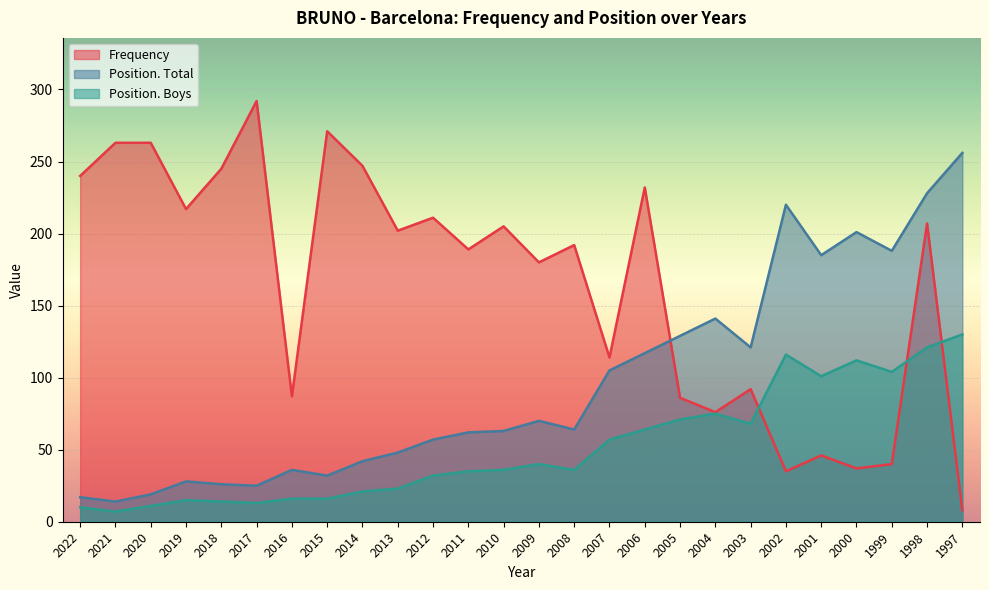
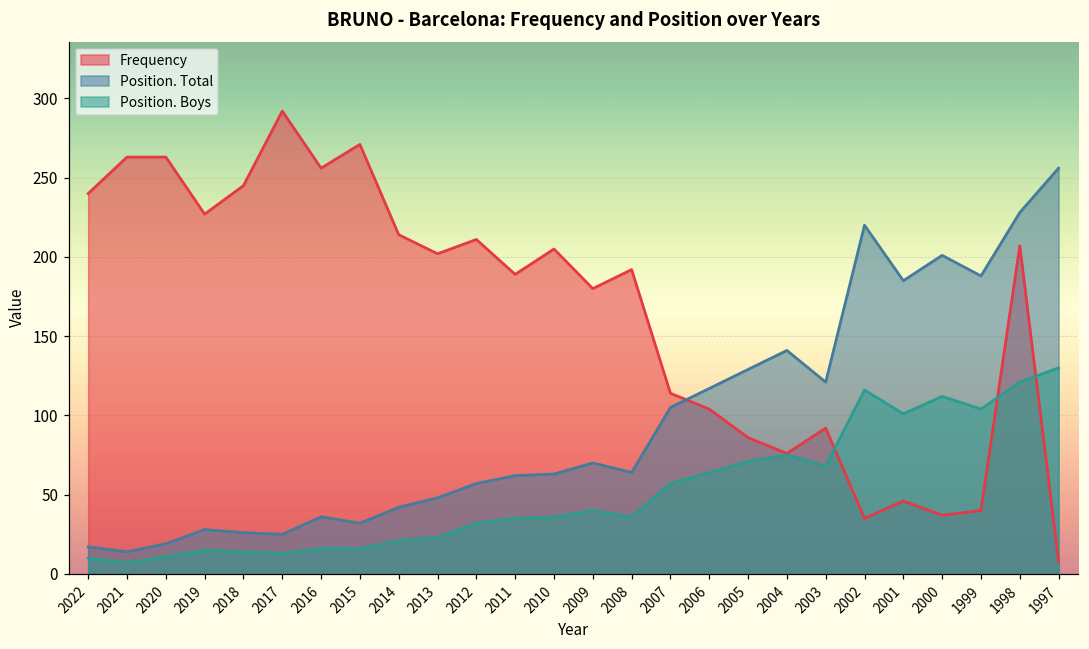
  {
    "Frequency": {
      "2022": 240,
      "2021": 263,
      "2020": 263,
-     "2019": 217,
+     "2019": 227,
      "2018": 245,
      "2017": 292,
-     "2016": 87,
+     "2016": 256,
      "2015": 271,
-     "2014": 247,
+     "2014": 214,
      "2013": 202,
      "2012": 211,
      "2011": 189,
      "2010": 205,
      "2009": 180,
      "2008": 192,
      "2007": 114,
-     "2006": 232,
+     "2006": 104,
      "2005": 86,
      "2003": 92,
      "2002": 35,
      "2001": 46,
      "2000": 37,
      "1999": 40,
      "1998": 207,
      "1997": 8
    }
  }
